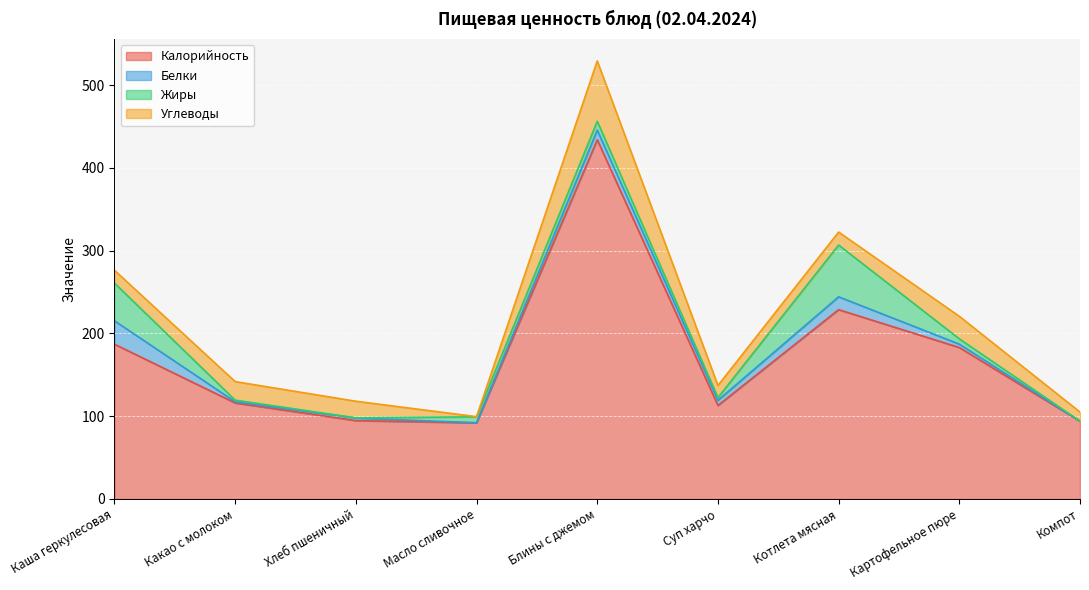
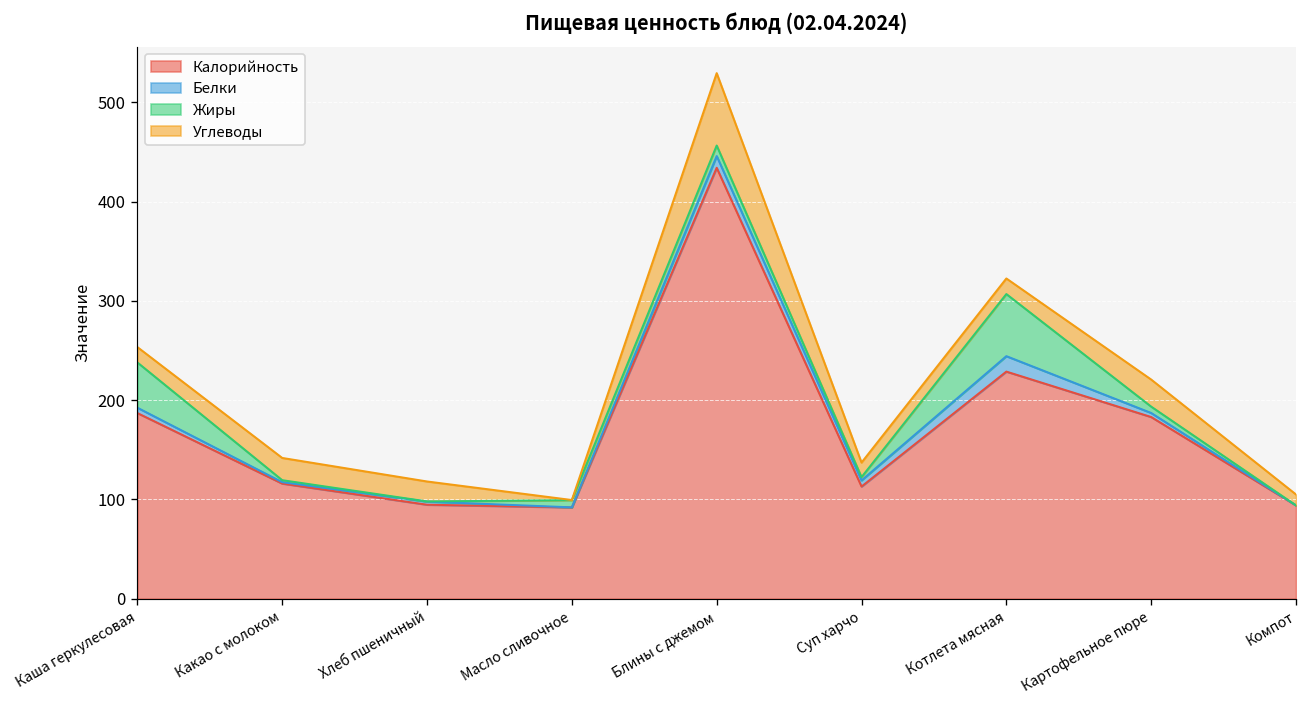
  {
    "Калорийность": {
      "Каша геркулесовая": 190,
      "Хлеб пшеничный": 90,
      "Блины с джемом": 430,
      "Суп харчо": 110,
      "Котлета мясная": 230,
      "Картофельное пюре": 180
    },
    "Белки": {
-     "Каша геркулесовая": 30,
+     "Каша геркулесовая": 10,
      "Блины с джемом": 10,
      "Суп харчо": 10,
      "Котлета мясная": 20,
      "Картофельное пюре": 0
    },
    "Жиры": {
      "Каша геркулесовая": 50,
      "Блины с джемом": 10,
      "Суп харчо": 0,
      "Котлета мясная": 60,
      "Картофельное пюре": 10
    },
    "Углеводы": {
      "Каша геркулесовая": 20,
      "Какао с молоком": 20,
      "Хлеб пшеничный": 20,
      "Блины с джемом": 70,
      "Суп харчо": 10,
      "Котлета мясная": 20,
      "Картофельное пюре": 30,
      "Компот": 10
    }
  }
